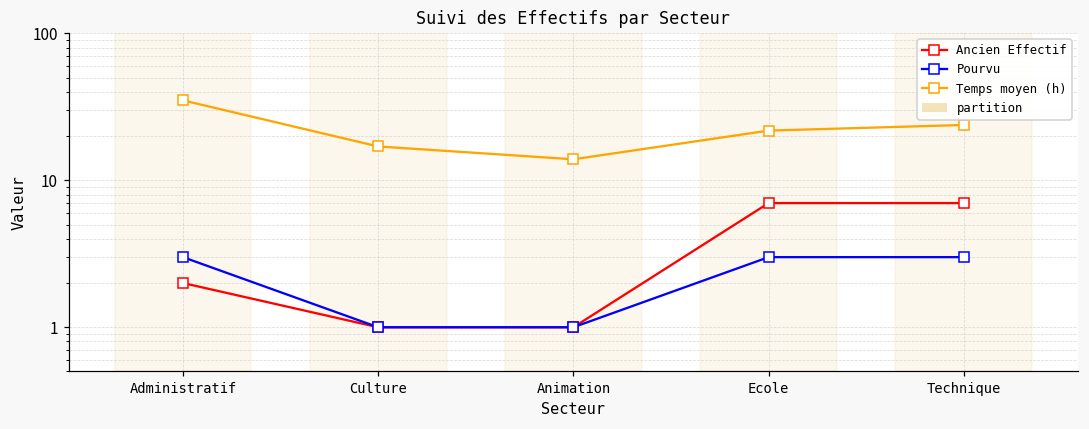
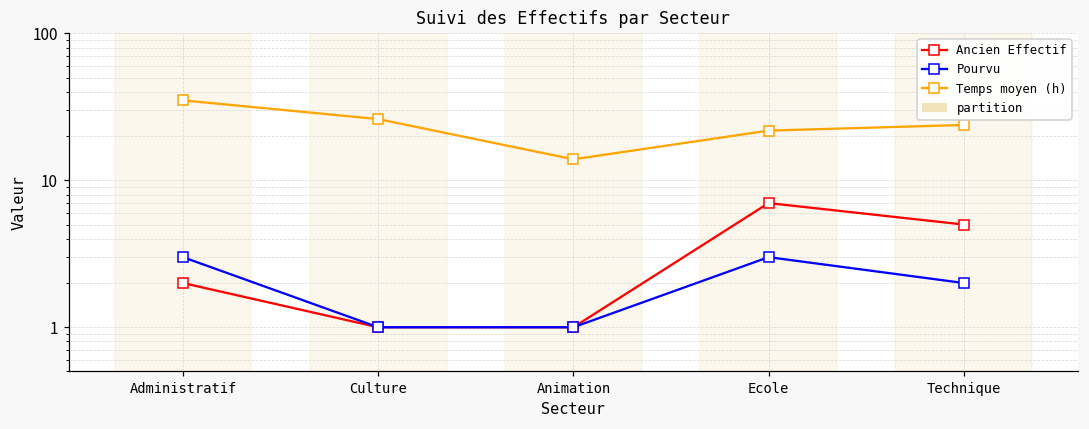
  {
    "Ancien Effectif": {
      "Administratif": 2,
      "Ecole": 7,
-     "Technique": 7
+     "Technique": 5
    },
    "Pourvu": {
      "Administratif": 3,
      "Ecole": 3,
-     "Technique": 3
+     "Technique": 2
    },
    "Temps moyen (h)": {
      "Administratif": 35,
-     "Culture": 17,
+     "Culture": 26,
      "Animation": 14,
      "Ecole": 22,
      "Technique": 24
    }
  }
